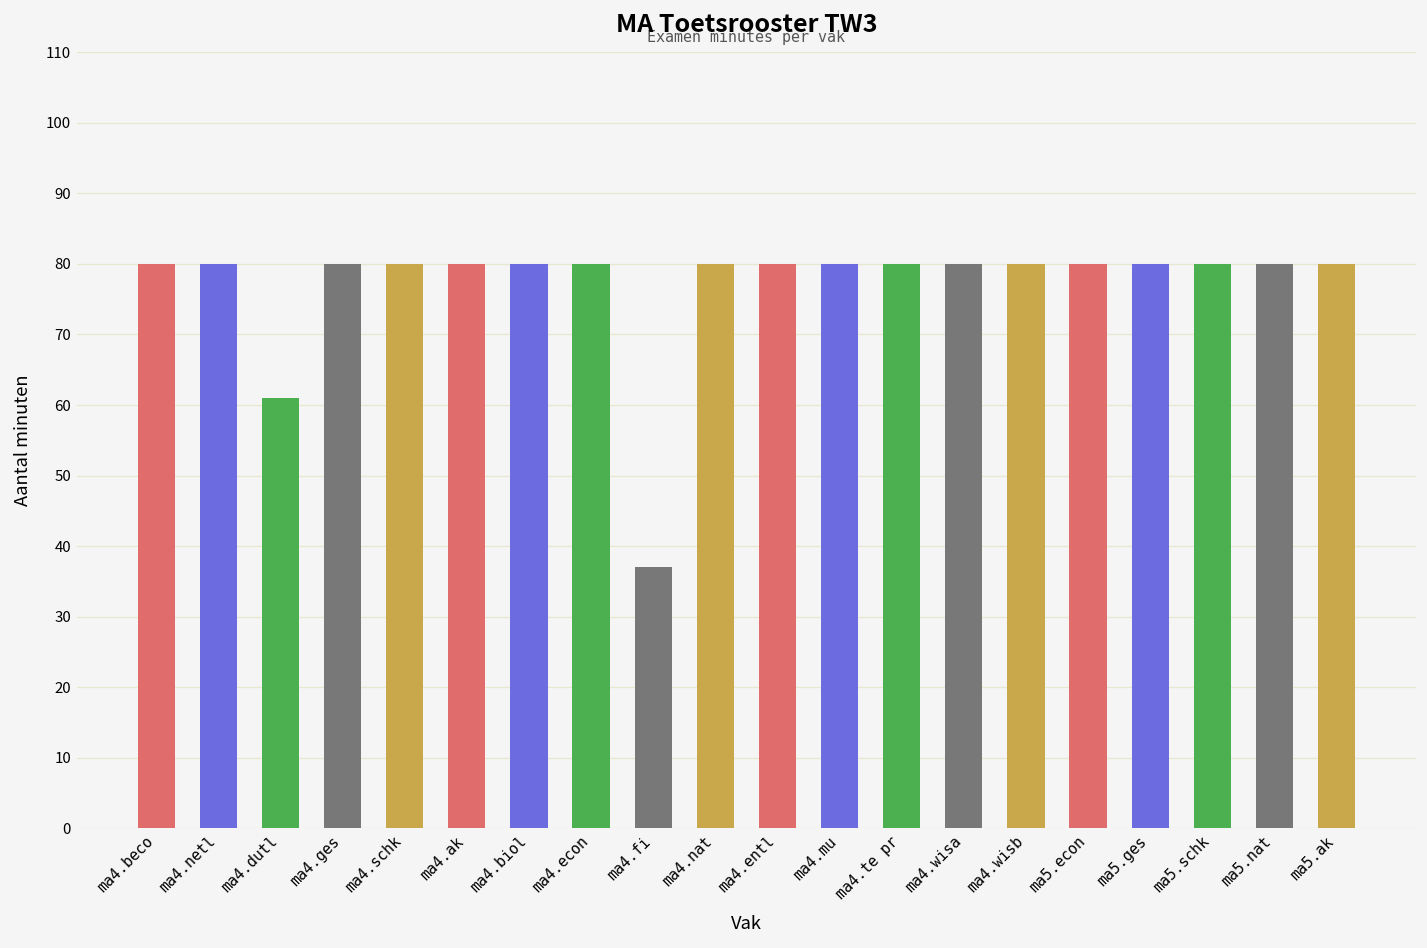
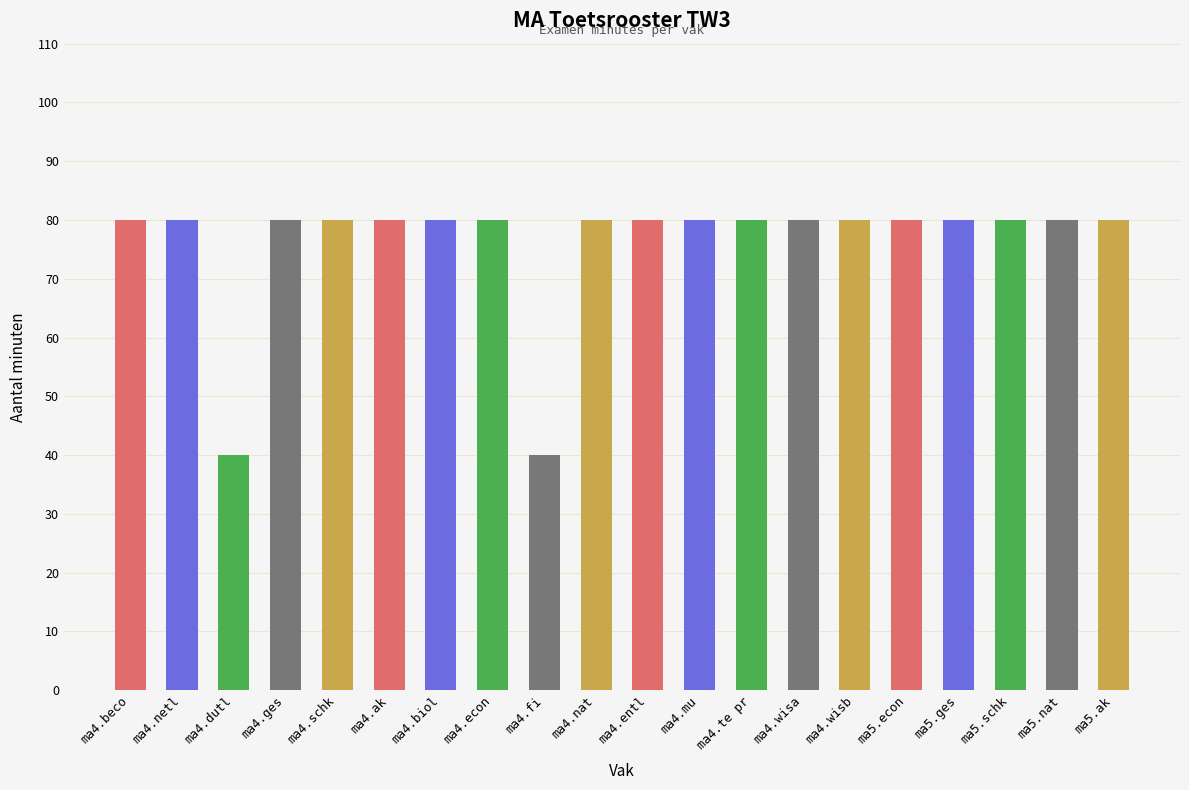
  {
    "ma4.beco": 80,
    "ma4.netl": 80,
-   "ma4.dutl": 61,
+   "ma4.dutl": 40,
    "ma4.ges": 80,
    "ma4.schk": 80,
    "ma4.ak": 80,
    "ma4.biol": 80,
    "ma4.econ": 80,
-   "ma4.fi": 37,
+   "ma4.fi": 40,
    "ma4.nat": 80,
    "ma4.entl": 80,
    "ma4.mu": 80,
    "ma4.te pr": 80,
    "ma4.wisa": 80,
    "ma4.wisb": 80,
    "ma5.econ": 80,
    "ma5.ges": 80,
    "ma5.schk": 80,
    "ma5.nat": 80,
    "ma5.ak": 80
  }
